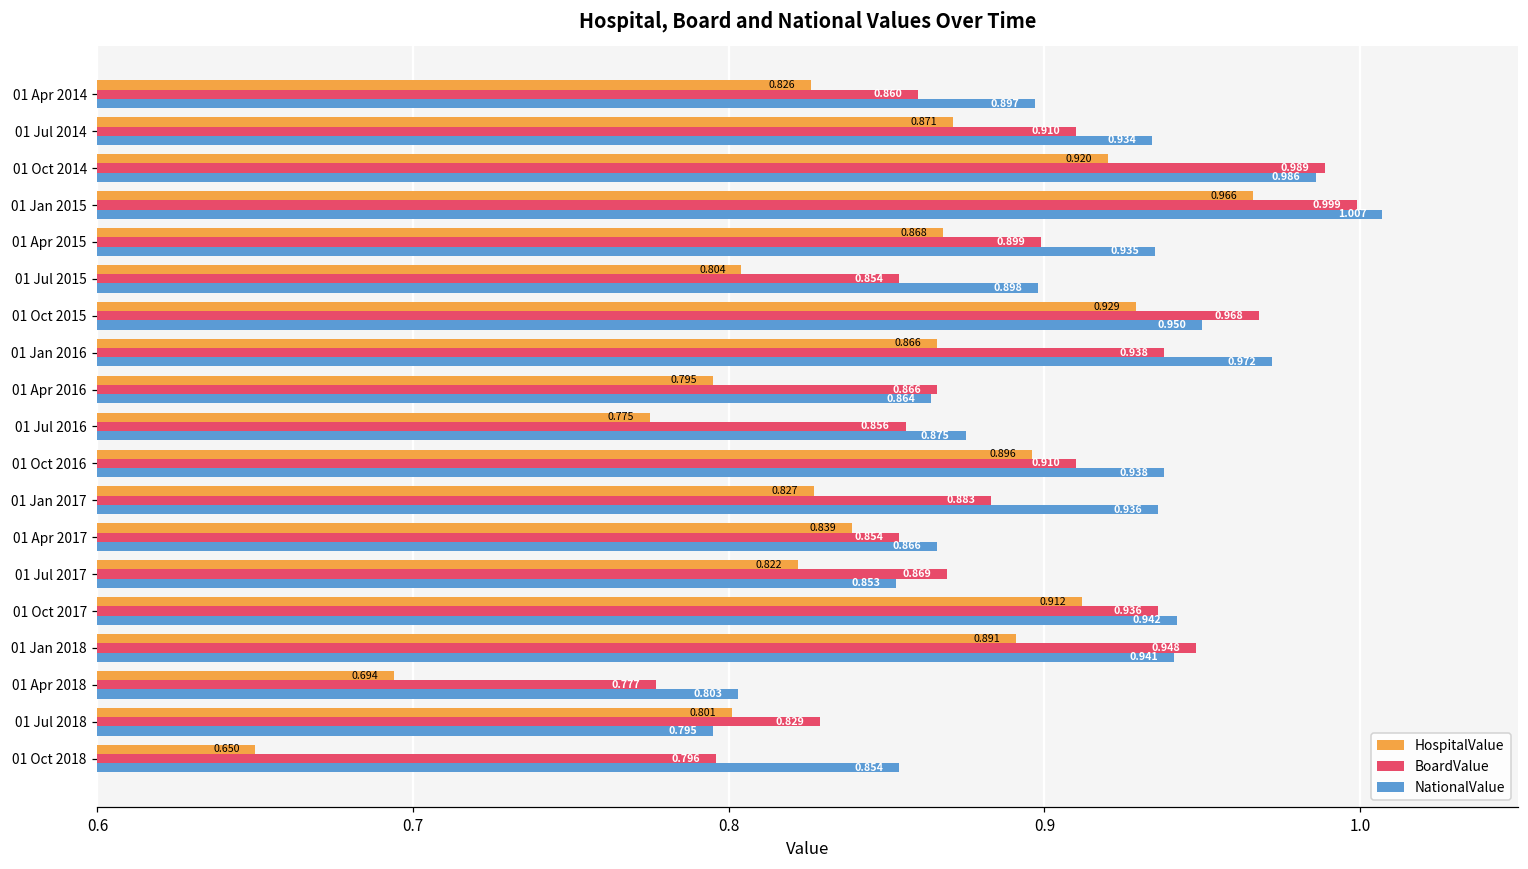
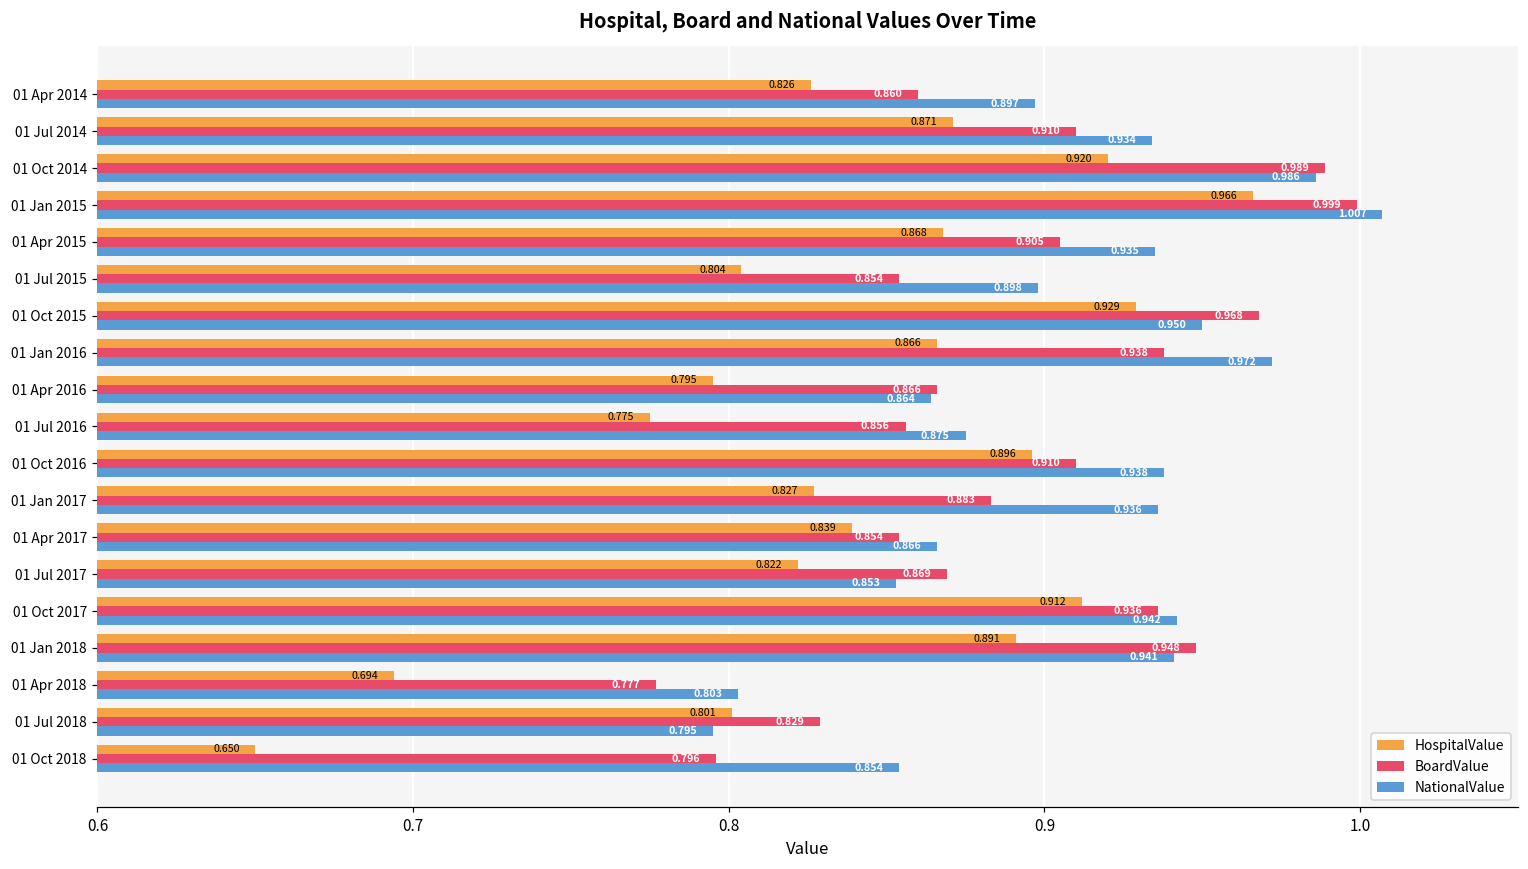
  {
    "HospitalValue": {
      "01 Apr 2014": 0.826,
      "01 Jul 2014": 0.871,
      "01 Oct 2014": 0.920,
      "01 Jan 2015": 0.966,
      "01 Apr 2015": 0.868,
      "01 Jul 2015": 0.804,
      "01 Oct 2015": 0.929,
      "01 Jan 2016": 0.866,
      "01 Apr 2016": 0.795,
      "01 Jul 2016": 0.775,
      "01 Oct 2016": 0.896,
      "01 Jan 2017": 0.827,
      "01 Apr 2017": 0.839,
      "01 Jul 2017": 0.822,
      "01 Oct 2017": 0.912,
      "01 Jan 2018": 0.891,
      "01 Apr 2018": 0.694,
      "01 Jul 2018": 0.801,
      "01 Oct 2018": 0.650
    },
    "BoardValue": {
      "01 Apr 2014": 0.860,
      "01 Jul 2014": 0.910,
      "01 Oct 2014": 0.989,
      "01 Jan 2015": 0.999,
-     "01 Apr 2015": 0.899,
+     "01 Apr 2015": 0.905,
      "01 Jul 2015": 0.854,
      "01 Oct 2015": 0.968,
      "01 Jan 2016": 0.938,
      "01 Apr 2016": 0.866,
      "01 Jul 2016": 0.856,
      "01 Oct 2016": 0.910,
      "01 Jan 2017": 0.883,
      "01 Apr 2017": 0.854,
      "01 Jul 2017": 0.869,
      "01 Oct 2017": 0.936,
      "01 Jan 2018": 0.948,
      "01 Apr 2018": 0.777,
      "01 Jul 2018": 0.829,
      "01 Oct 2018": 0.796
    },
    "NationalValue": {
      "01 Apr 2014": 0.897,
      "01 Jul 2014": 0.934,
      "01 Oct 2014": 0.986,
      "01 Jan 2015": 1.007,
      "01 Apr 2015": 0.935,
      "01 Jul 2015": 0.898,
      "01 Oct 2015": 0.950,
      "01 Jan 2016": 0.972,
      "01 Apr 2016": 0.864,
      "01 Jul 2016": 0.875,
      "01 Oct 2016": 0.938,
      "01 Jan 2017": 0.936,
      "01 Apr 2017": 0.866,
      "01 Jul 2017": 0.853,
      "01 Oct 2017": 0.942,
      "01 Jan 2018": 0.941,
      "01 Apr 2018": 0.803,
      "01 Jul 2018": 0.795,
      "01 Oct 2018": 0.854
    }
  }
